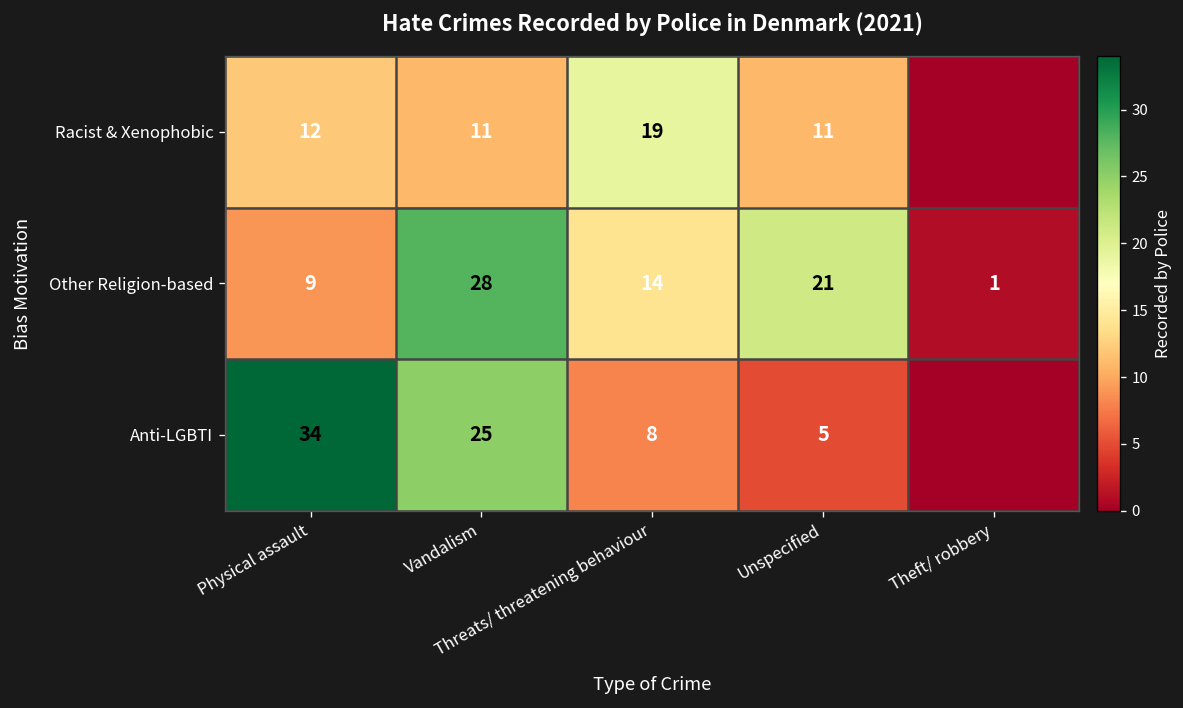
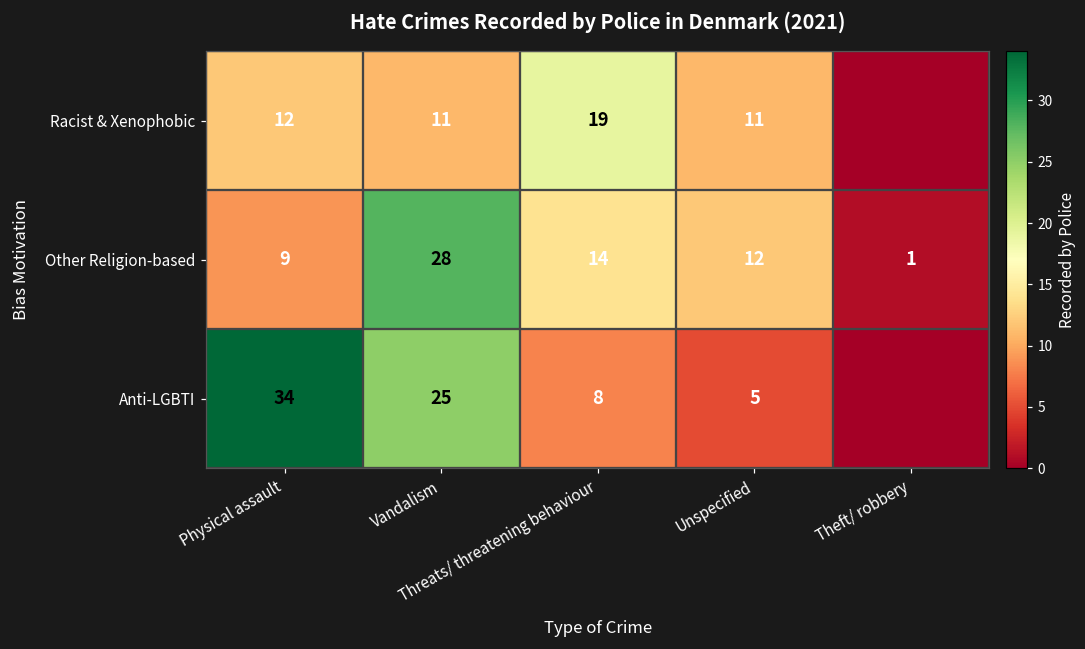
  {
    "Racist & Xenophobic": {
      "Physical assault": 12,
      "Vandalism": 11,
      "Threats/ threatening behaviour": 19,
      "Unspecified": 11
    },
    "Other Religion-based": {
      "Physical assault": 9,
      "Vandalism": 28,
      "Threats/ threatening behaviour": 14,
-     "Unspecified": 21,
+     "Unspecified": 12,
      "Theft/ robbery": 1
    },
    "Anti-LGBTI": {
      "Physical assault": 34,
      "Vandalism": 25,
      "Threats/ threatening behaviour": 8,
      "Unspecified": 5
    }
  }
